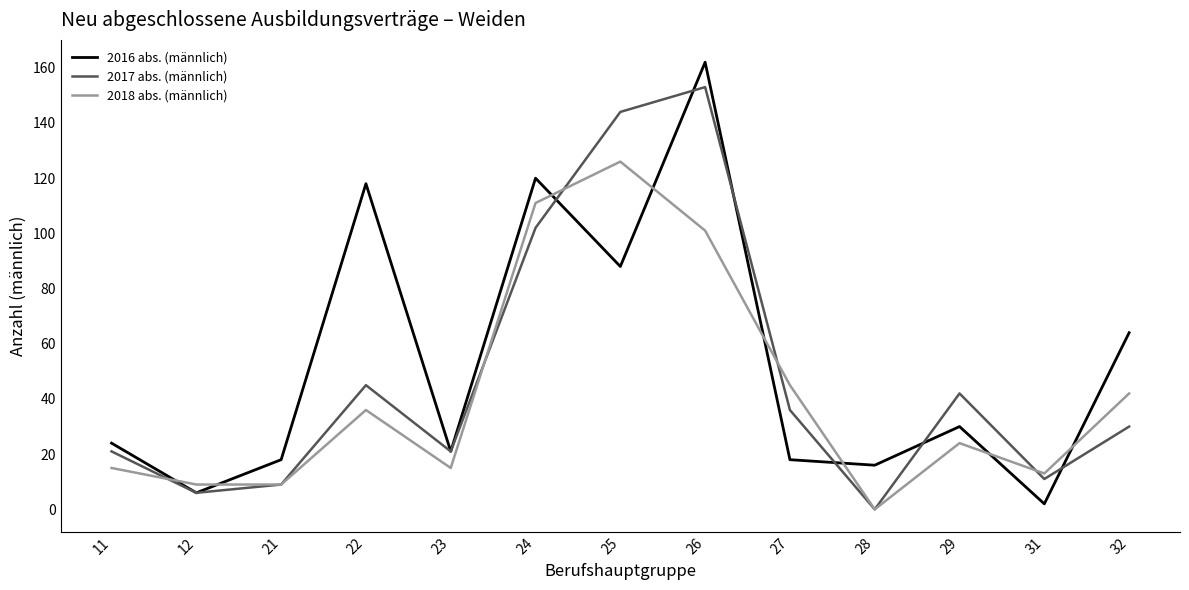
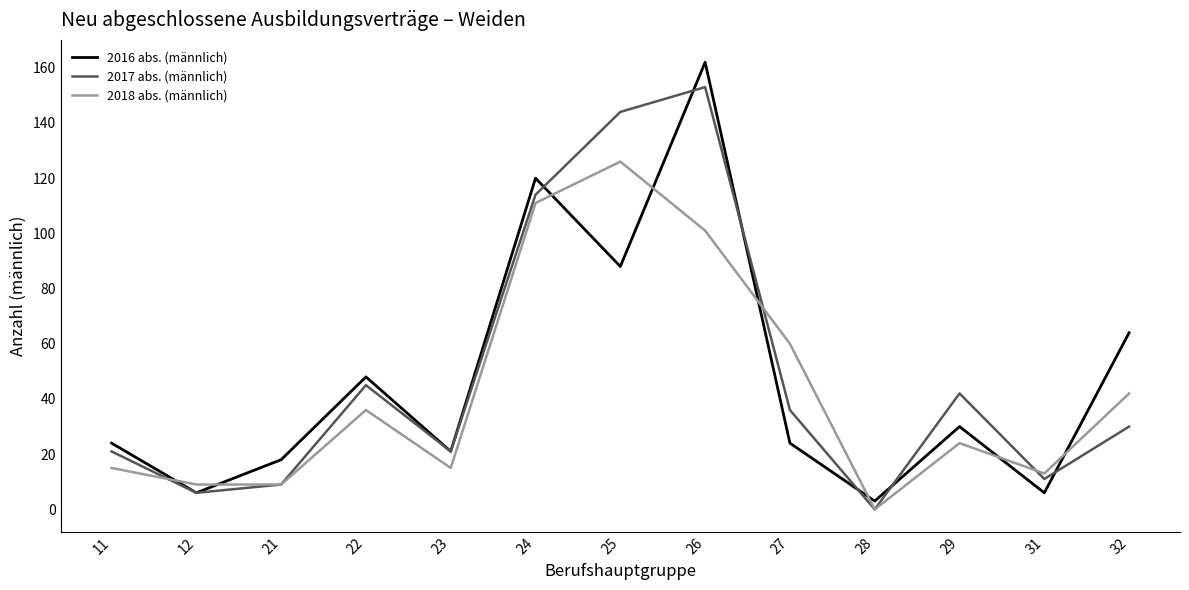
  {
    "2016 abs. (männlich)": {
      "11": 24,
      "21": 18,
-     "22": 118,
+     "22": 48,
      "24": 120,
      "25": 88,
      "26": 162,
-     "27": 18,
-     "28": 16,
+     "27": 24,
+     "28": 3,
      "29": 30,
-     "31": 2,
+     "31": 6,
      "32": 64
    },
    "2017 abs. (männlich)": {
      "11": 21,
      "22": 45,
-     "24": 102,
+     "24": 114,
      "25": 144,
      "26": 153,
      "27": 36,
      "29": 42,
      "31": 11,
      "32": 30
    },
    "2018 abs. (männlich)": {
      "11": 15,
      "12": 9,
      "22": 36,
      "23": 15,
      "24": 111,
      "25": 126,
      "26": 101,
-     "27": 45,
+     "27": 60,
      "29": 24,
      "31": 13,
      "32": 42
    }
  }
